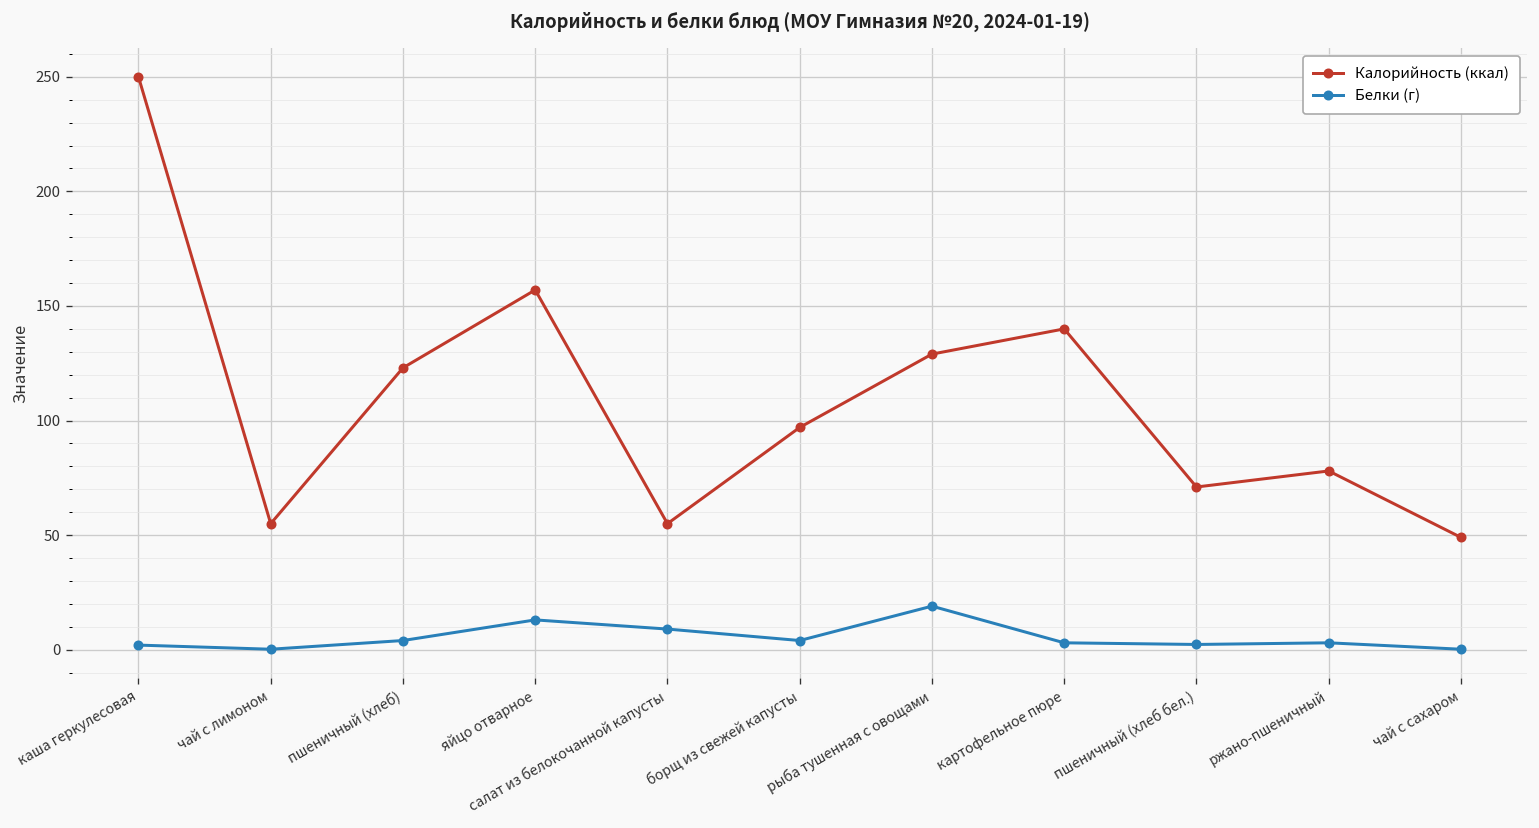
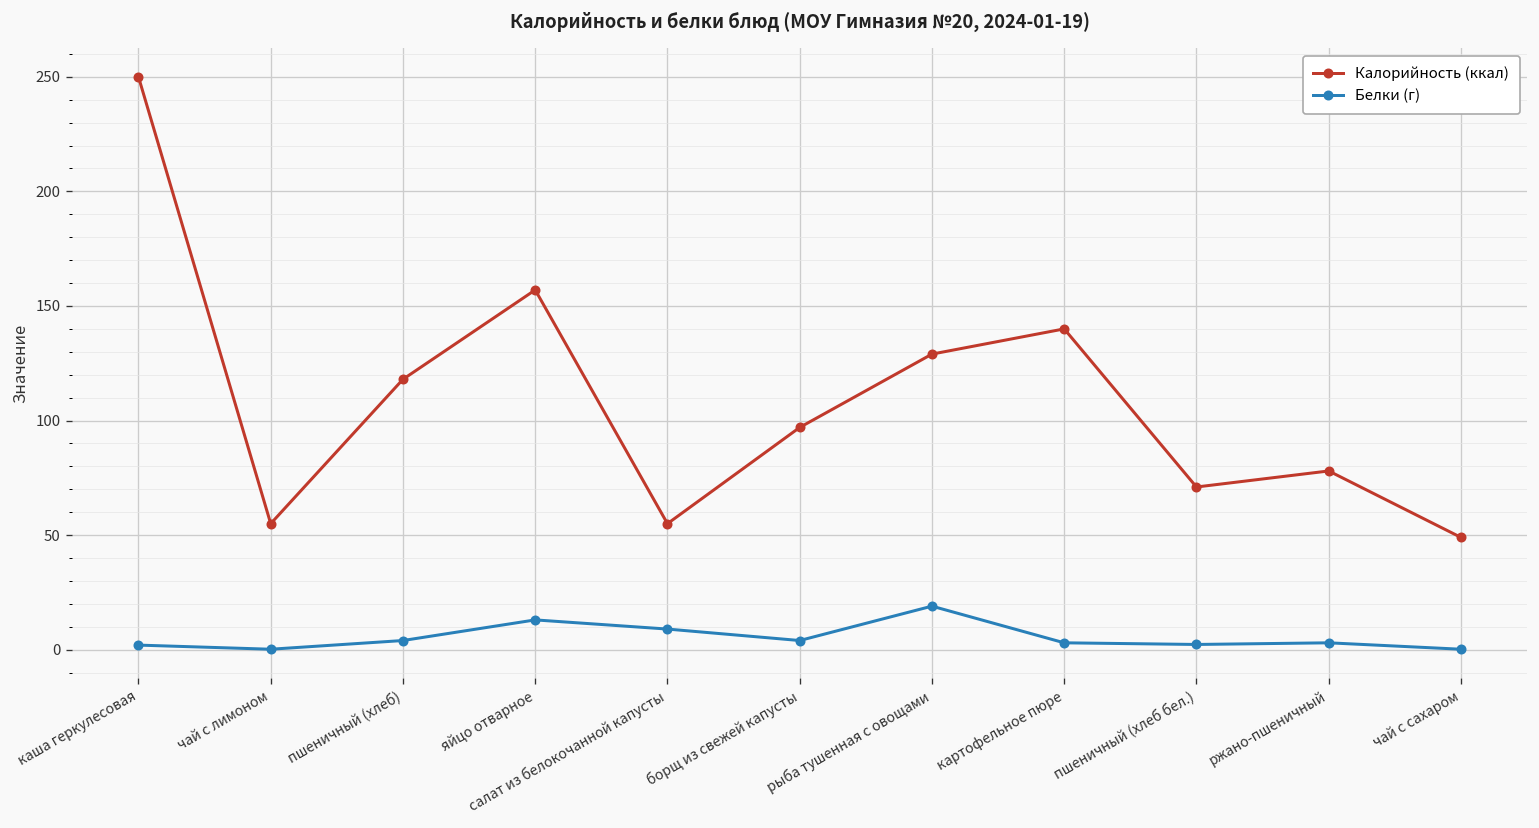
  {
    "Калорийность (ккал)": {
      "каша геркулесовая": 250,
      "чай с лимоном": 55,
-     "пшеничный (хлеб)": 123,
+     "пшеничный (хлеб)": 118,
      "яйцо отварное": 157,
      "салат из белокочанной капусты": 55,
      "борщ из свежей капусты": 97,
      "рыба тушенная с овощами": 129,
      "картофельное пюре": 140,
      "пшеничный (хлеб бел.)": 71,
      "ржано-пшеничный": 78,
      "чай с сахаром": 49
    },
    "Белки (г)": {
      "каша геркулесовая": 2,
      "чай с лимоном": 0,
      "пшеничный (хлеб)": 4,
      "яйцо отварное": 13,
      "салат из белокочанной капусты": 9,
      "борщ из свежей капусты": 4,
      "рыба тушенная с овощами": 19,
      "картофельное пюре": 3,
      "пшеничный (хлеб бел.)": 2,
      "ржано-пшеничный": 3,
      "чай с сахаром": 0
    }
  }
